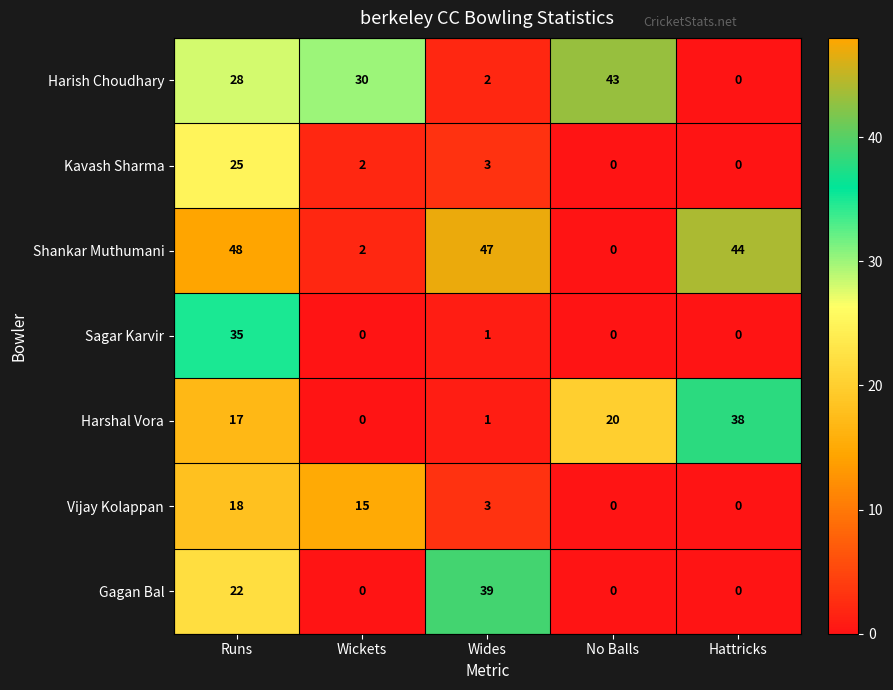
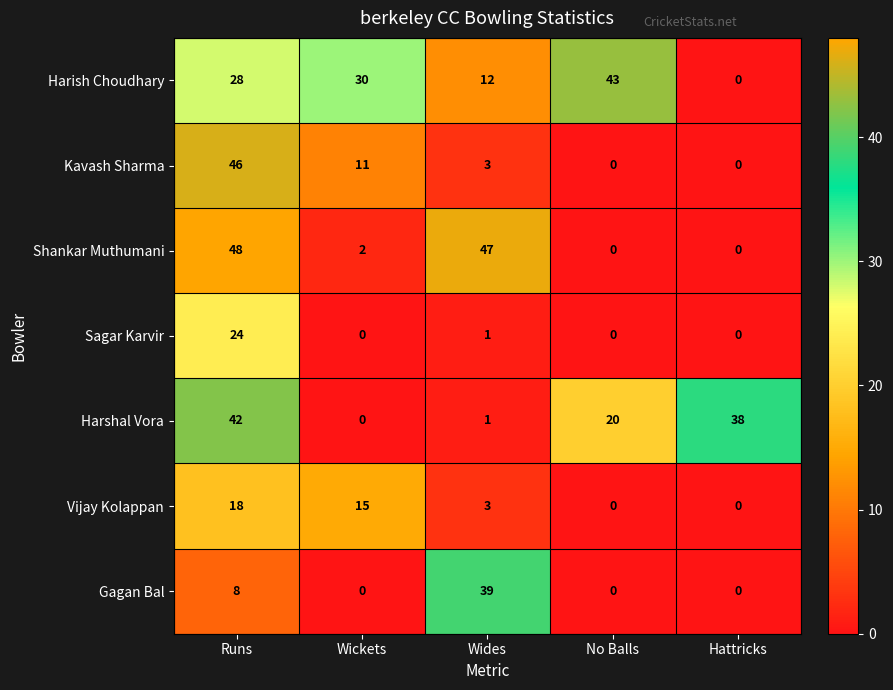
  {
    "Harish Choudhary": {
      "Runs": 28,
      "Wickets": 30,
-     "Wides": 2,
+     "Wides": 12,
      "No Balls": 43,
      "Hattricks": 0
    },
    "Kavash Sharma": {
-     "Runs": 25,
-     "Wickets": 2,
+     "Runs": 46,
+     "Wickets": 11,
      "Wides": 3,
      "No Balls": 0,
      "Hattricks": 0
    },
    "Shankar Muthumani": {
      "Runs": 48,
      "Wickets": 2,
      "Wides": 47,
      "No Balls": 0,
-     "Hattricks": 44
+     "Hattricks": 0
    },
    "Sagar Karvir": {
-     "Runs": 35,
+     "Runs": 24,
      "Wickets": 0,
      "Wides": 1,
      "No Balls": 0,
      "Hattricks": 0
    },
    "Harshal Vora": {
-     "Runs": 17,
+     "Runs": 42,
      "Wickets": 0,
      "Wides": 1,
      "No Balls": 20,
      "Hattricks": 38
    },
    "Vijay Kolappan": {
      "Runs": 18,
      "Wickets": 15,
      "Wides": 3,
      "No Balls": 0,
      "Hattricks": 0
    },
    "Gagan Bal": {
-     "Runs": 22,
+     "Runs": 8,
      "Wickets": 0,
      "Wides": 39,
      "No Balls": 0,
      "Hattricks": 0
    }
  }
